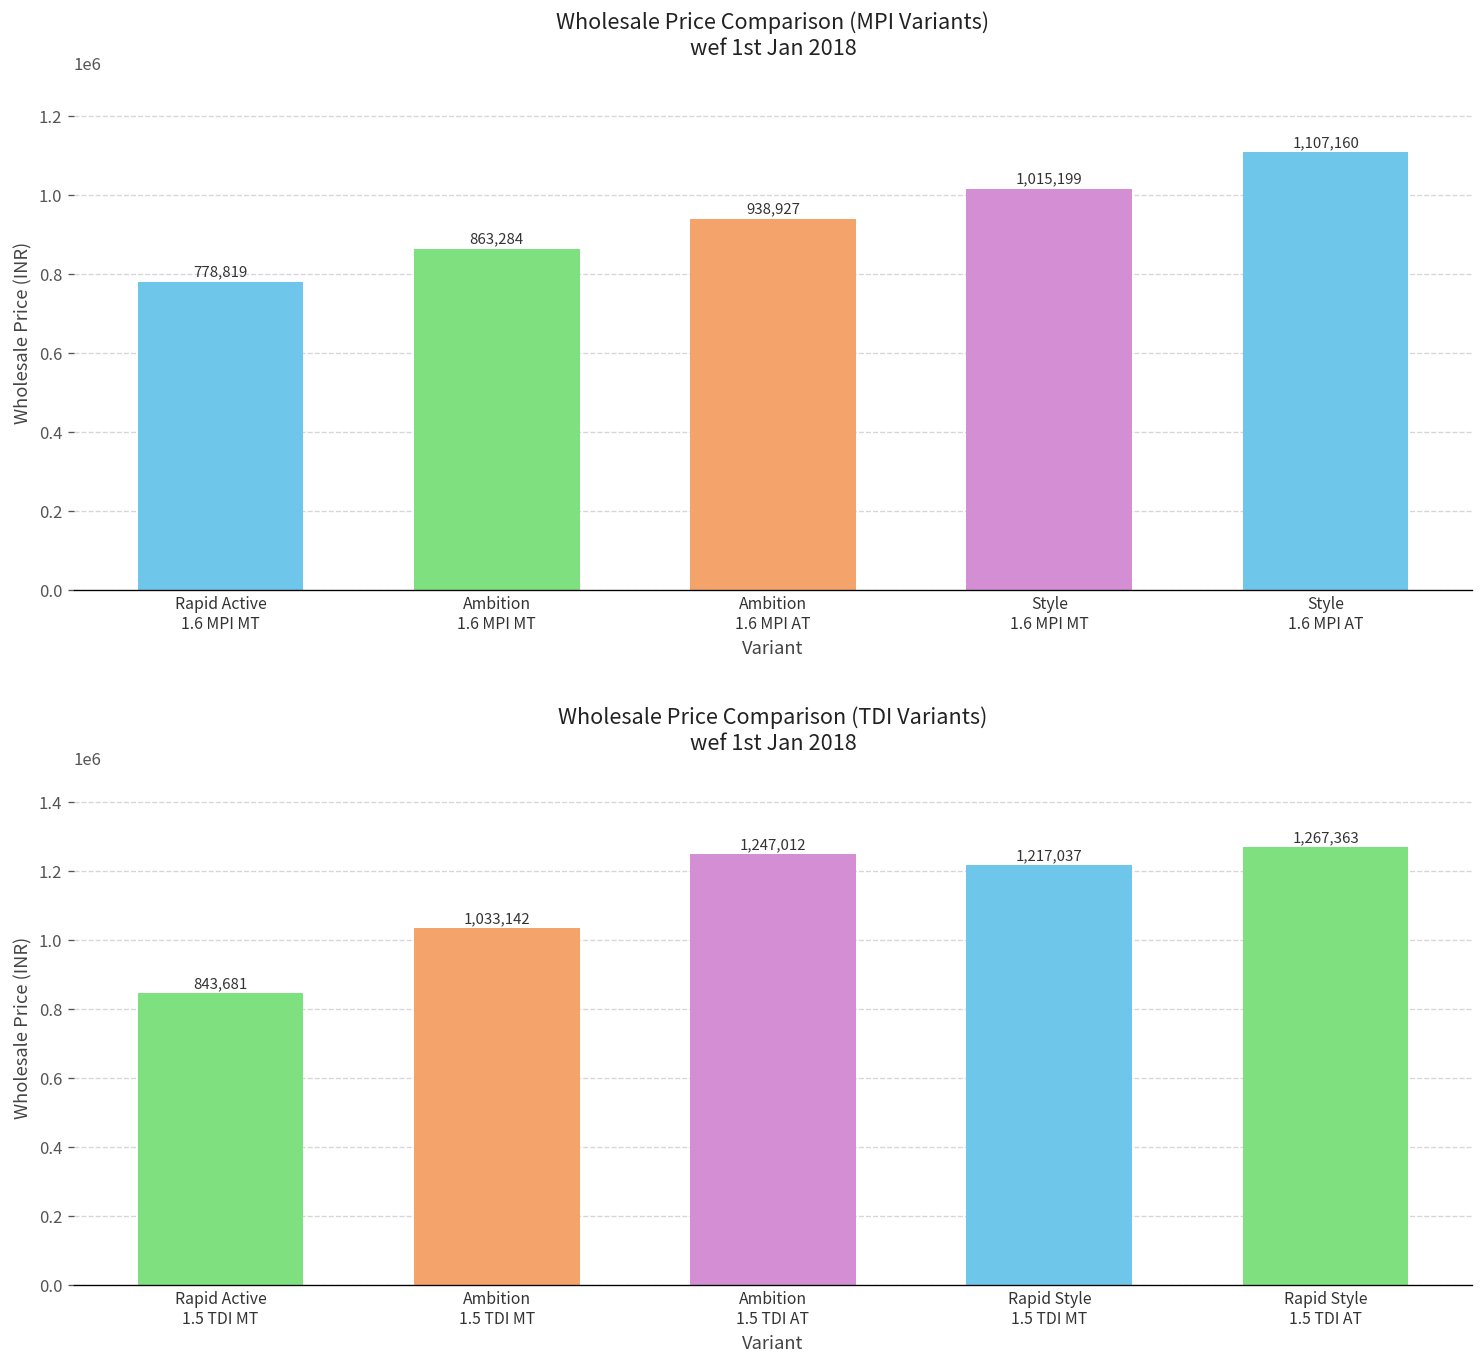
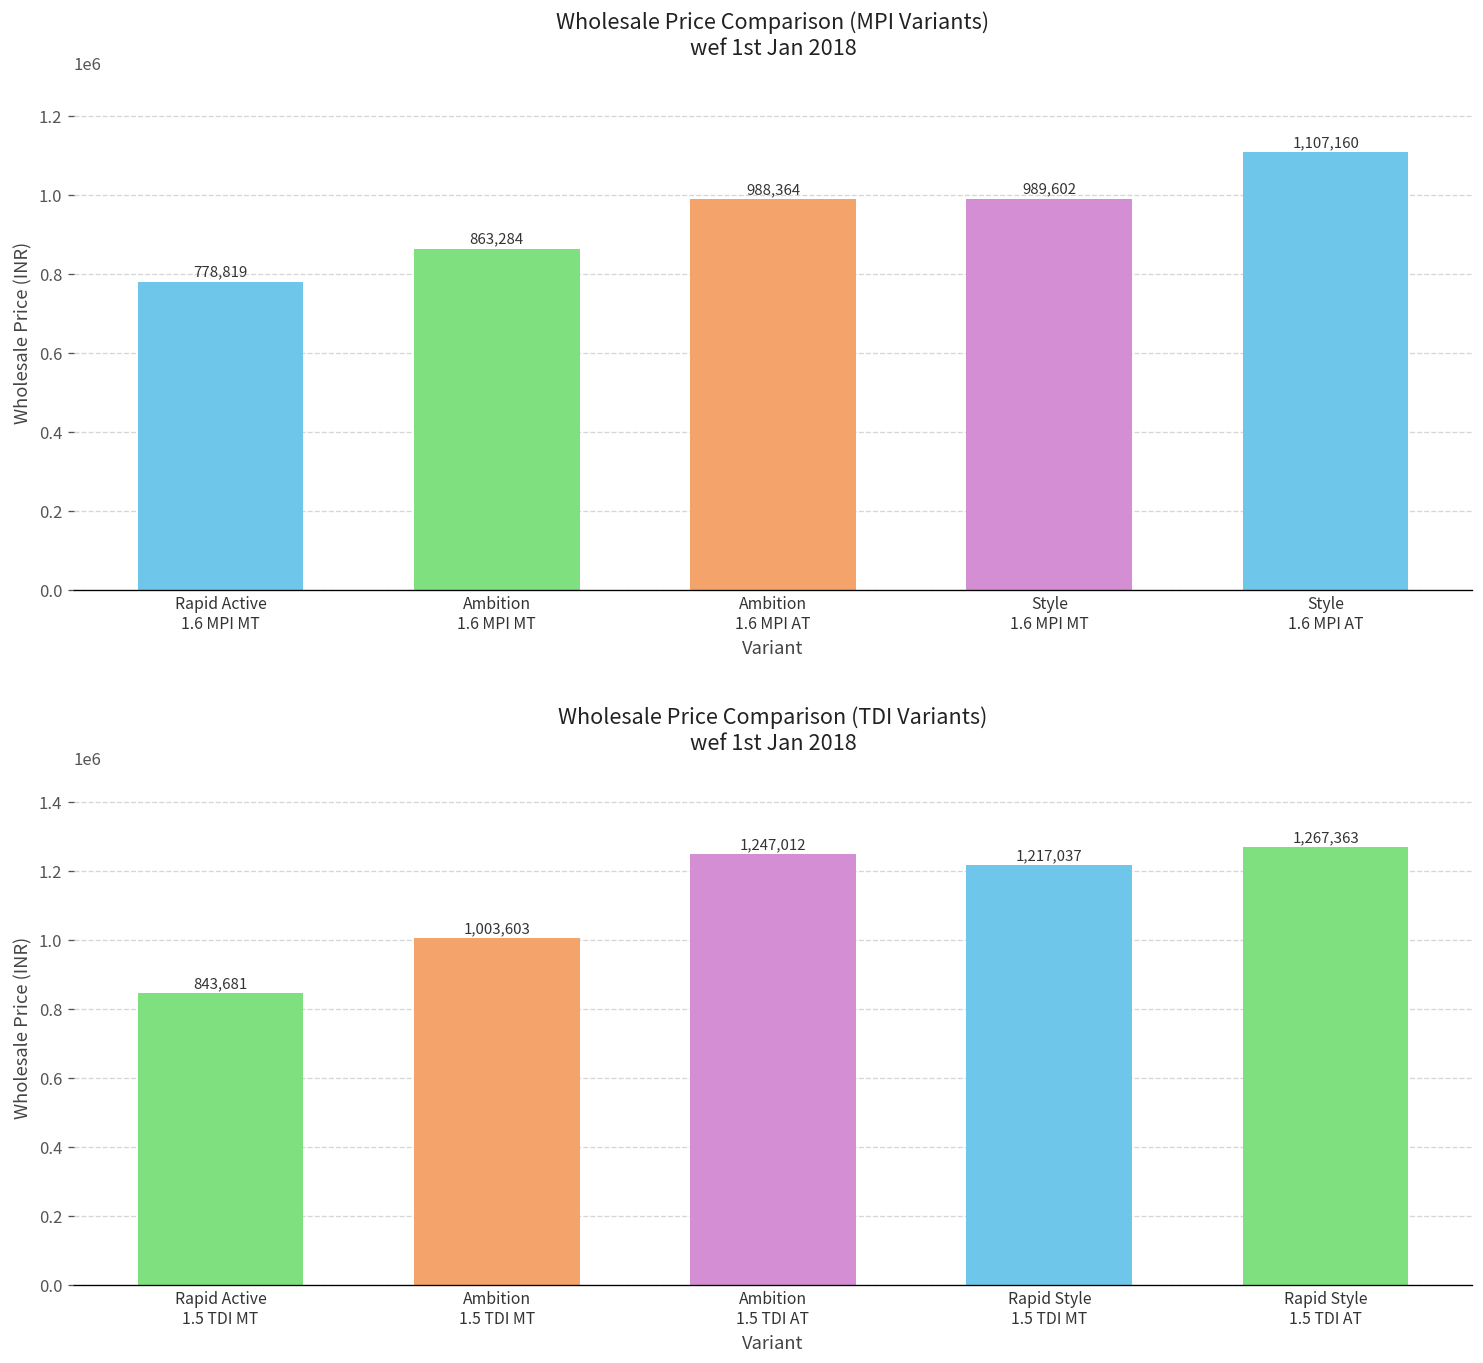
  {
    "Wholesale Price Comparison (MPI Variants) wef 1st Jan 2018": {
      "Rapid Active 1.6 MPI MT": "778,819",
      "Ambition 1.6 MPI MT": "863,284",
-     "Ambition 1.6 MPI AT": "938,927",
-     "Style 1.6 MPI MT": "1,015,199",
+     "Ambition 1.6 MPI AT": "988,364",
+     "Style 1.6 MPI MT": "989,602",
      "Style 1.6 MPI AT": "1,107,160"
    },
    "Wholesale Price Comparison (TDI Variants) wef 1st Jan 2018": {
      "Rapid Active 1.5 TDI MT": "843,681",
-     "Ambition 1.5 TDI MT": "1,033,142",
+     "Ambition 1.5 TDI MT": "1,003,603",
      "Ambition 1.5 TDI AT": "1,247,012",
      "Rapid Style 1.5 TDI MT": "1,217,037",
      "Rapid Style 1.5 TDI AT": "1,267,363"
    }
  }
